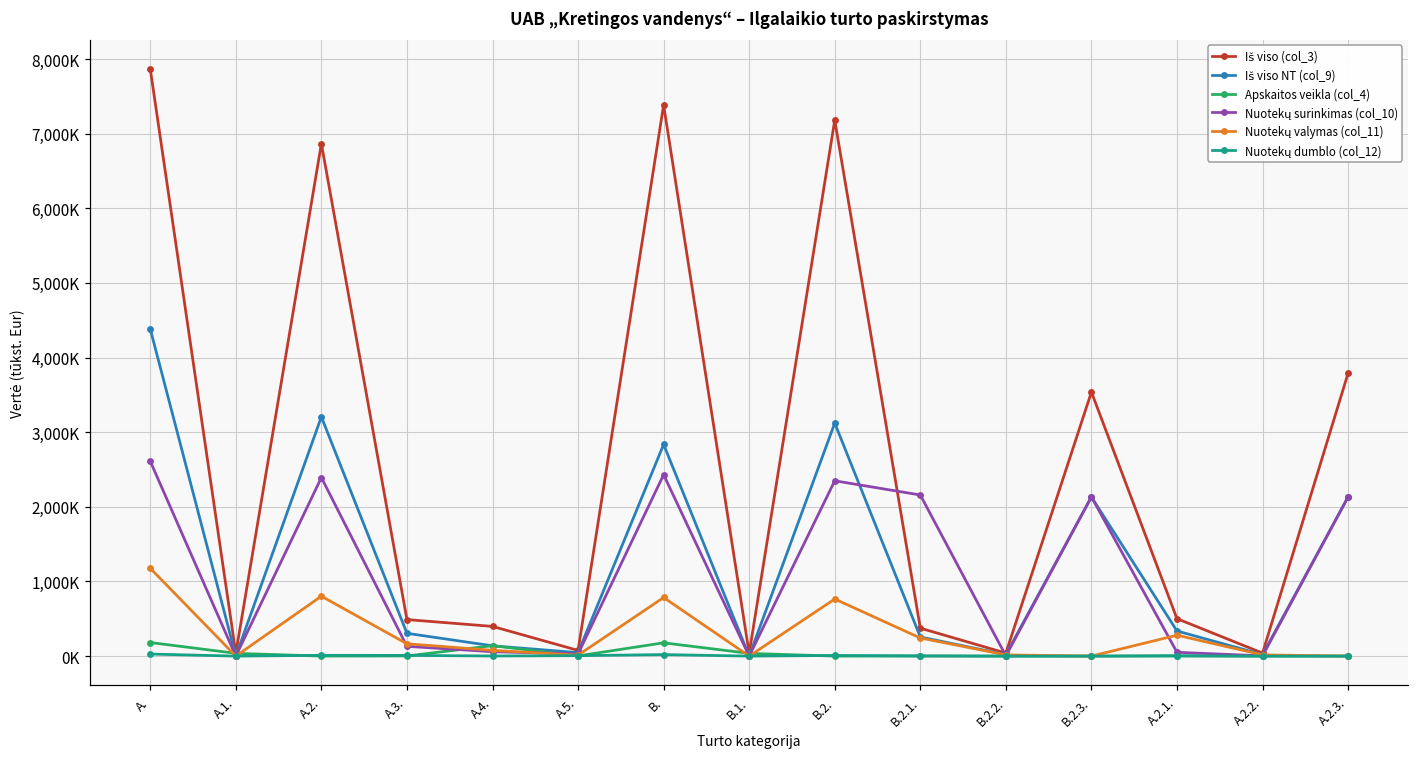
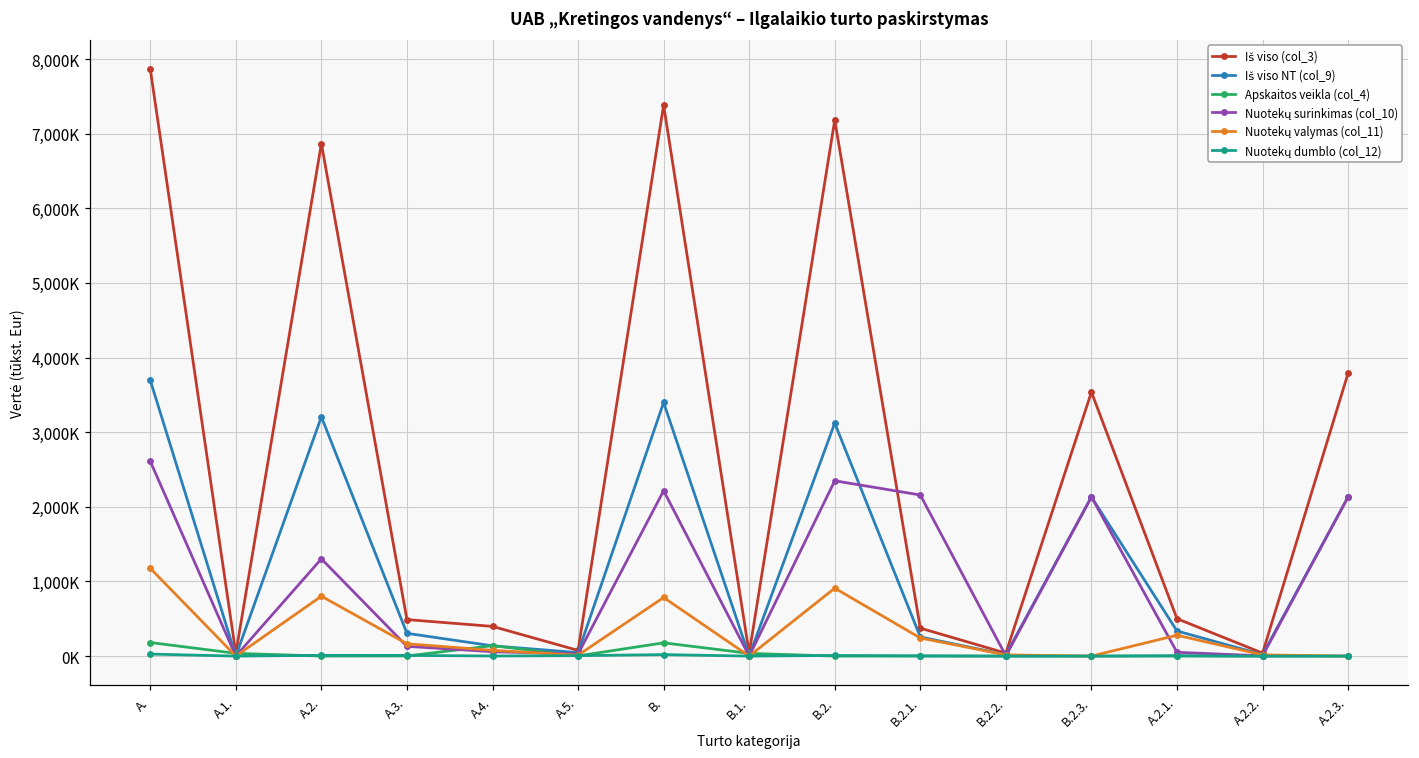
  {
    "Iš viso (col_3)": {
      "A.": "7,900,000",
      "A.2.": "6,900,000",
      "A.3.": "500,000",
      "A.4.": "400,000",
      "B.": "7,400,000",
      "B.2.": "7,200,000",
      "B.2.1.": "400,000",
      "B.2.3.": "3,500,000",
      "A.2.1.": "500,000",
      "A.2.3.": "3,800,000"
    },
    "Iš viso NT (col_9)": {
-     "A.": "4,400,000",
+     "A.": "3,700,000",
      "A.2.": "3,200,000",
      "A.3.": "300,000",
-     "B.": "2,800,000",
+     "B.": "3,400,000",
      "B.2.": "3,100,000",
      "A.2.1.": "300,000"
    },
    "Nuotekų surinkimas (col_10)": {
      "A.": "2,600,000",
-     "A.2.": "2,400,000",
-     "B.": "2,400,000",
+     "A.2.": "1,300,000",
+     "B.": "2,200,000",
      "B.2.": "2,300,000",
      "B.2.1.": "2,200,000",
      "A.2.1.": "100,000"
    },
    "Nuotekų valymas (col_11)": {
      "A.": "1,200,000",
      "A.2.": "800,000",
      "B.": "800,000",
-     "B.2.": "800,000",
+     "B.2.": "900,000",
      "A.2.1.": "300,000"
    }
  }
